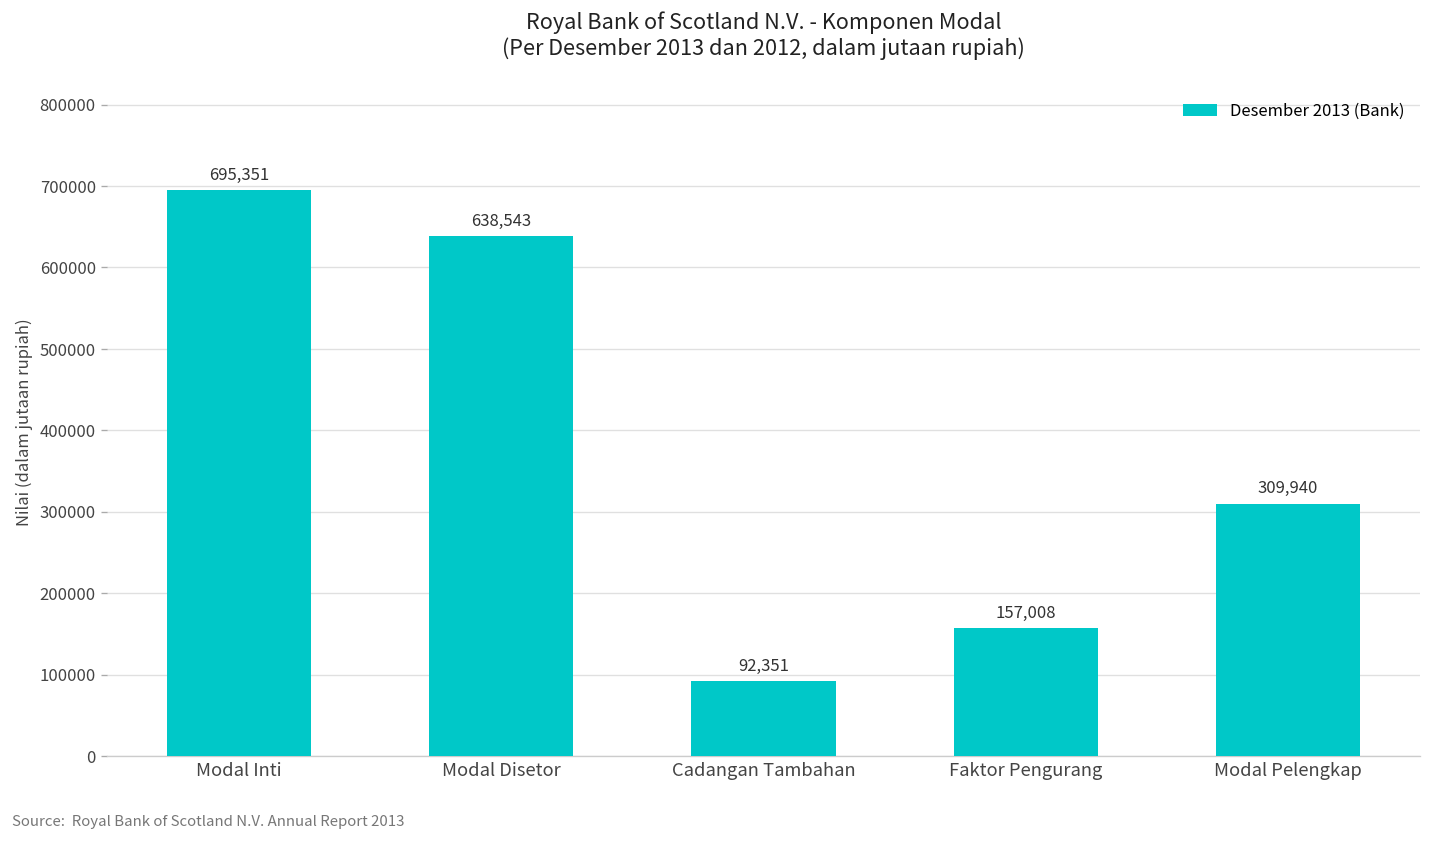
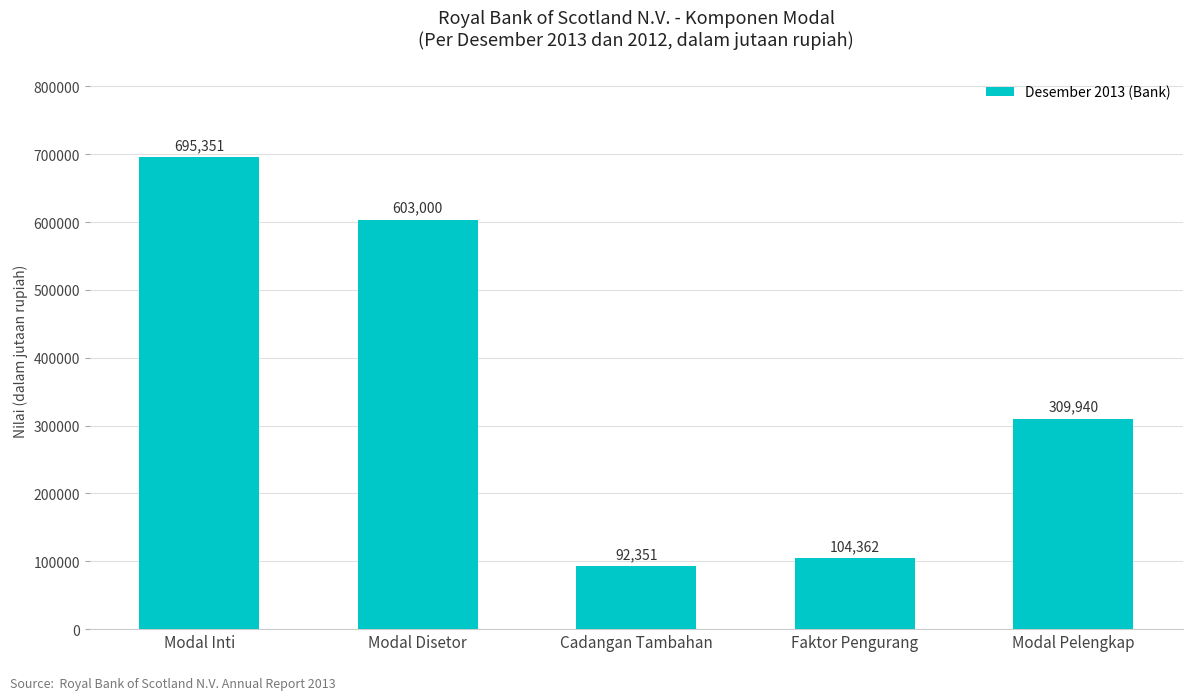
  {
    "Modal Inti": "695,351",
-   "Modal Disetor": "638,543",
+   "Modal Disetor": "603,000",
    "Cadangan Tambahan": "92,351",
-   "Faktor Pengurang": "157,008",
+   "Faktor Pengurang": "104,362",
    "Modal Pelengkap": "309,940"
  }
